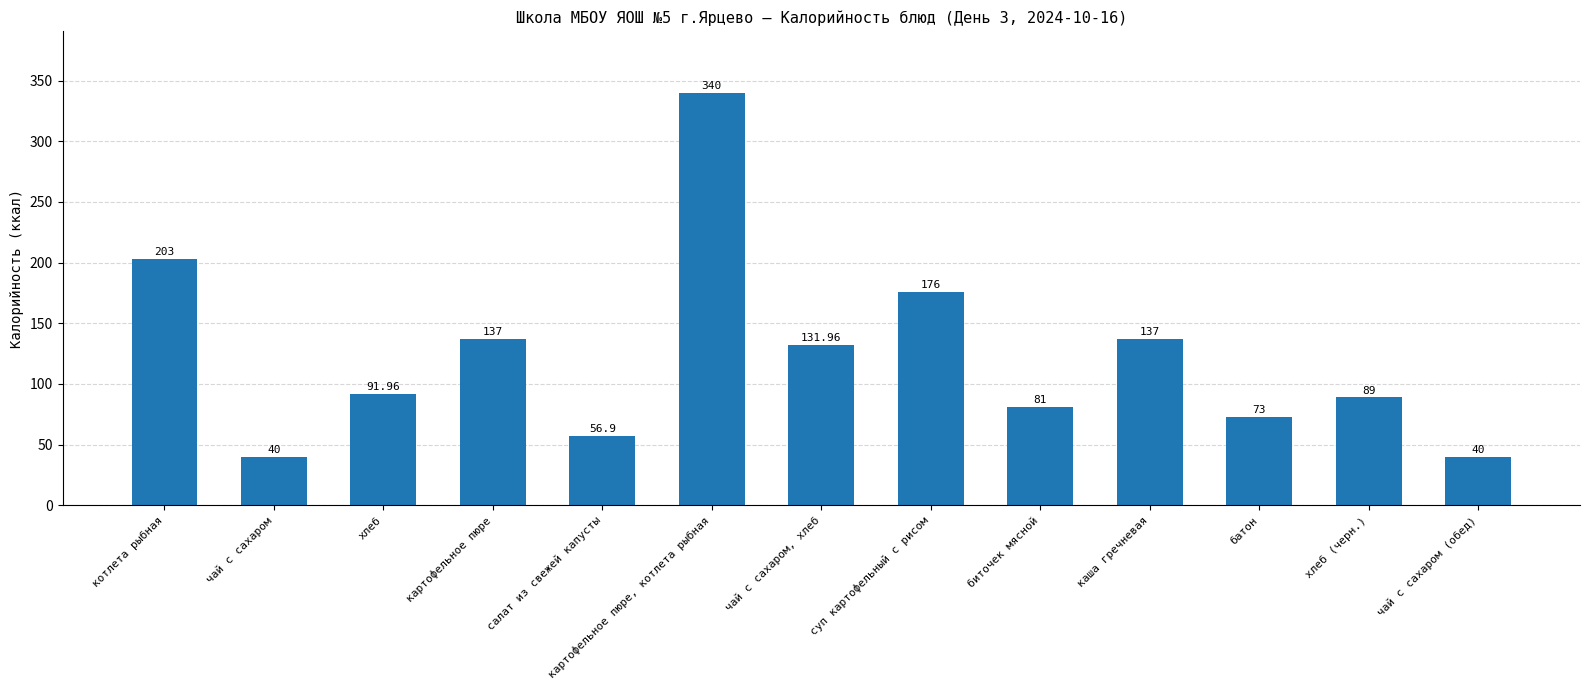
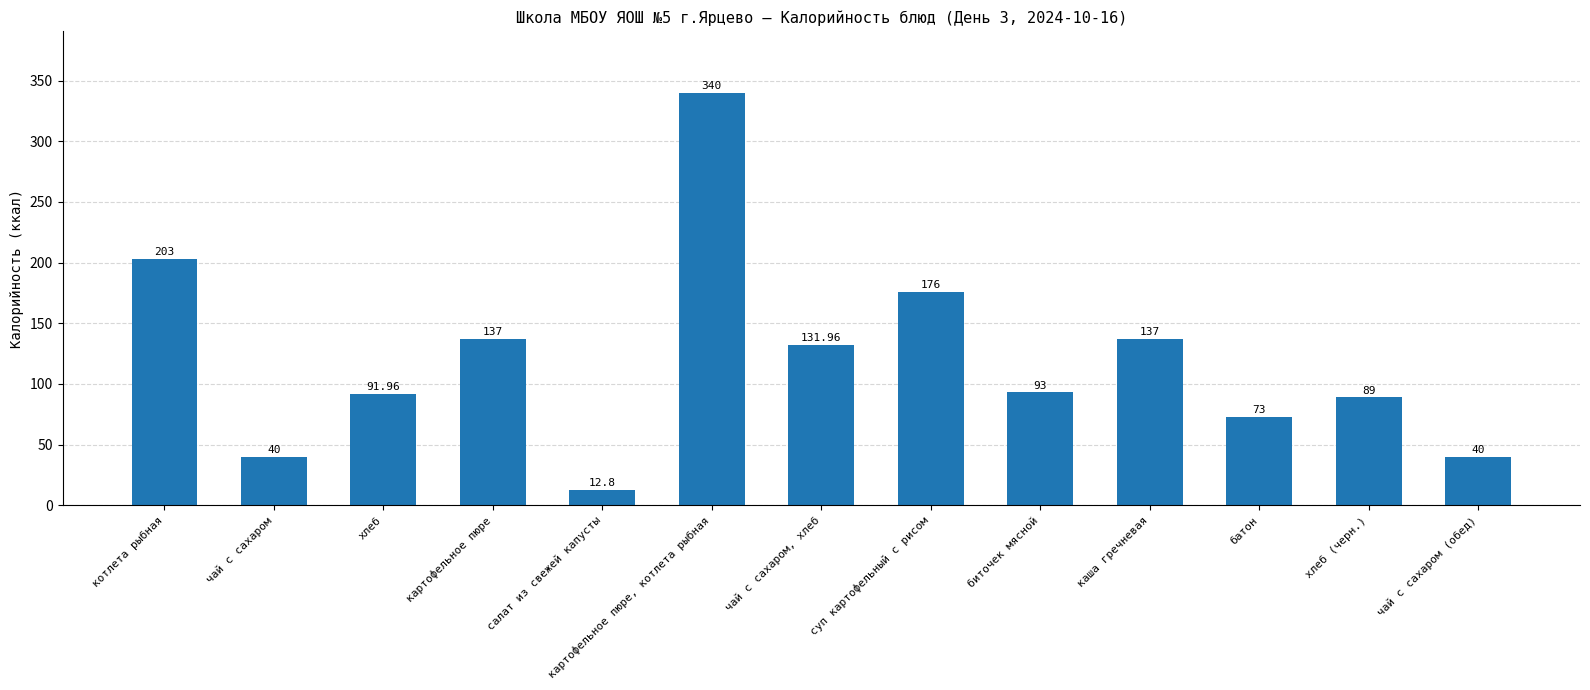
  {
    "котлета рыбная": 203,
    "чай с сахаром": 40,
    "хлеб": 91.96,
    "картофельное пюре": 137,
-   "салат из свежей капусты": 56.9,
+   "салат из свежей капусты": 12.8,
    "картофельное пюре, котлета рыбная": 340,
    "чай с сахаром, хлеб": 131.96,
    "суп картофельный с рисом": 176,
-   "биточек мясной": 81,
+   "биточек мясной": 93,
    "каша гречневая": 137,
    "батон": 73,
    "хлеб (черн.)": 89,
    "чай с сахаром (обед)": 40
  }
